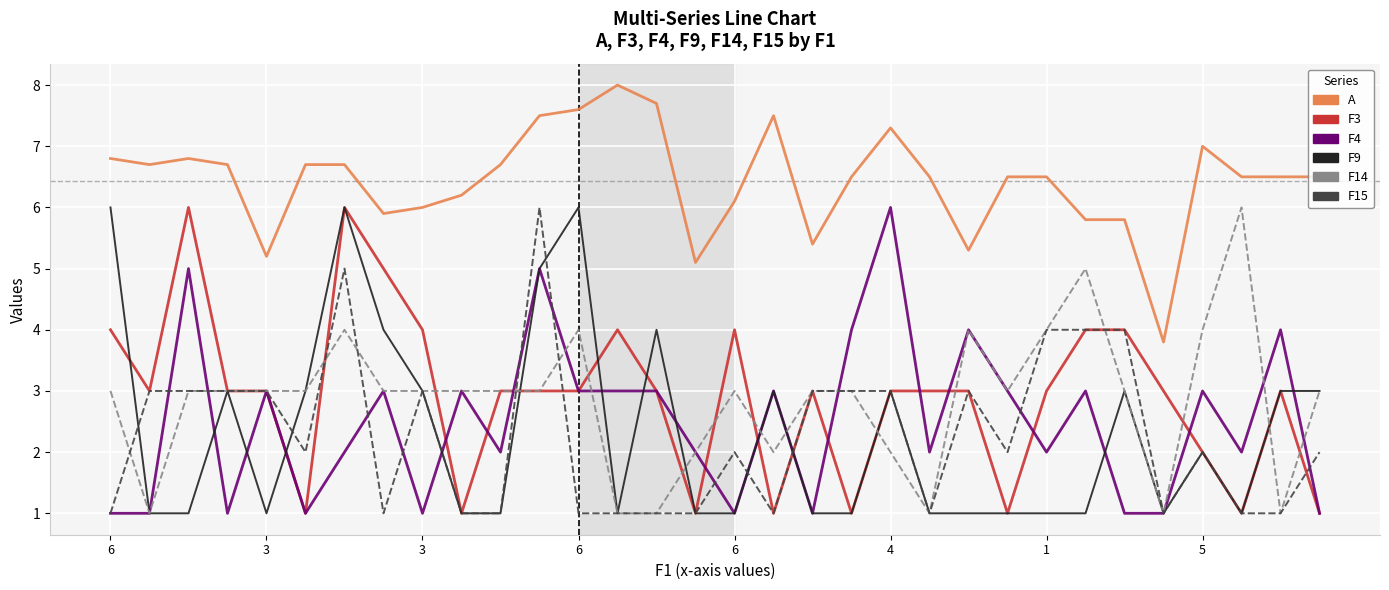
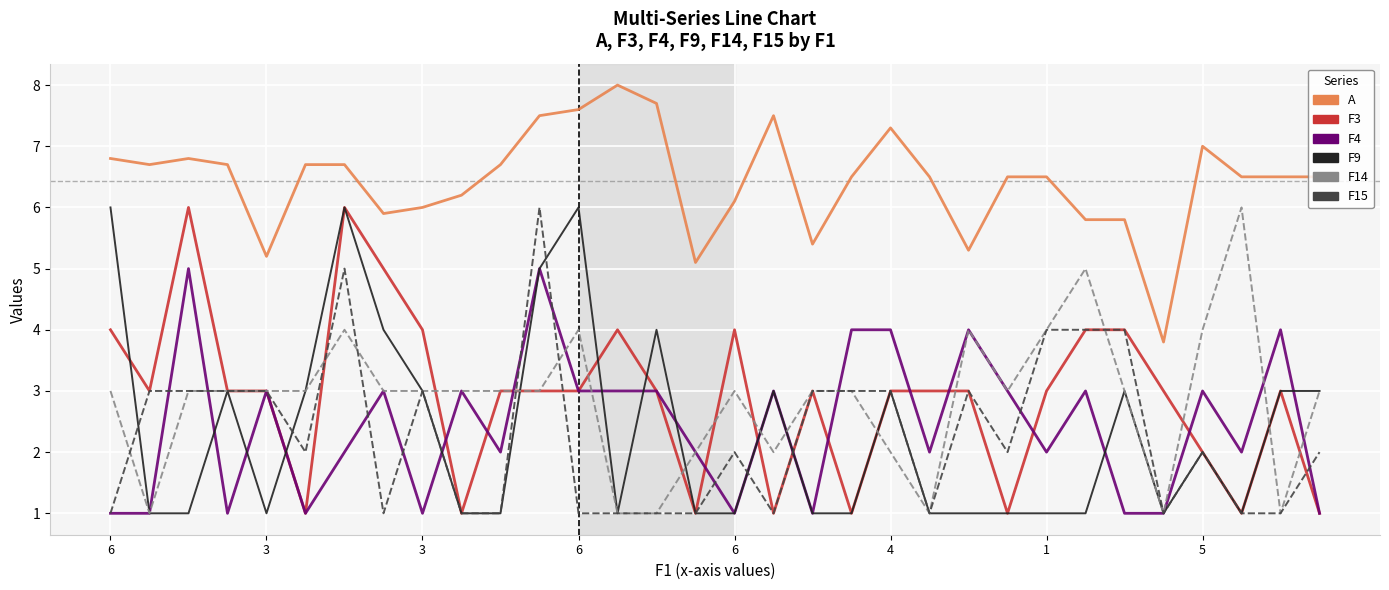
  {
    "A": {
      "4": 7.3
    },
    "F4": {
-     "4": 6
+     "4": 4
    },
    "F14": {
      "4": 2
    }
  }
